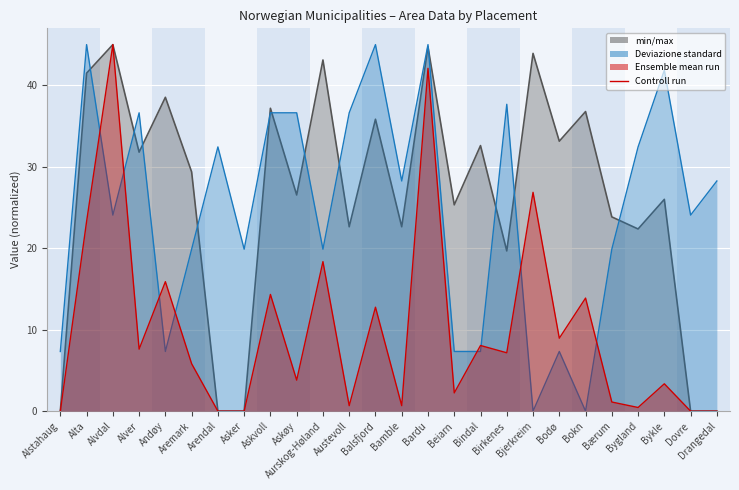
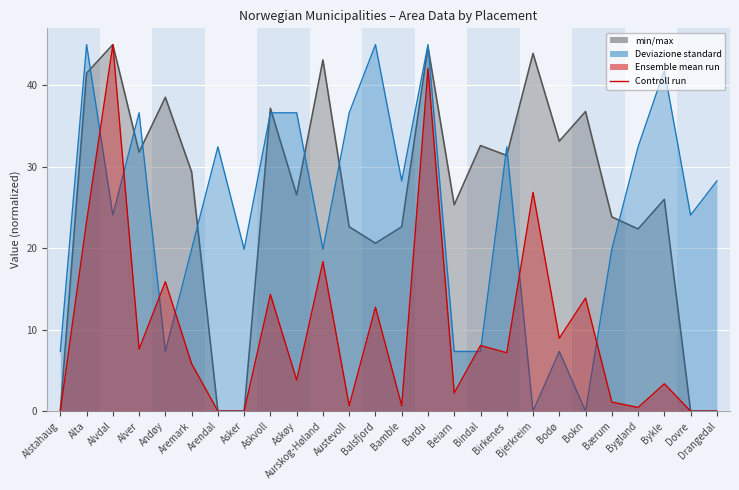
  {
    "min/max": {
      "Alta": 41,
      "Alver": 32,
      "Andøy": 39,
      "Aremark": 29,
      "Askvoll": 37,
      "Askøy": 27,
      "Aurskog-Høland": 43,
      "Austevoll": 23,
-     "Balsfjord": 36,
+     "Balsfjord": 21,
      "Bamble": 23,
      "Beiarn": 25,
      "Bindal": 33,
-     "Birkenes": 20,
+     "Birkenes": 31,
      "Bjerkreim": 44,
      "Bodø": 33,
      "Bokn": 37,
      "Bærum": 24,
      "Bygland": 22,
      "Bykle": 26
    },
    "Deviazione standard": {
      "Alstahaug": 7,
      "Alta": 45,
      "Alvdal": 24,
      "Alver": 37,
      "Andøy": 7,
      "Aremark": 20,
      "Arendal": 32,
      "Asker": 20,
      "Askvoll": 37,
      "Askøy": 37,
      "Aurskog-Høland": 20,
      "Austevoll": 37,
      "Balsfjord": 45,
      "Bamble": 28,
      "Beiarn": 7,
      "Bindal": 7,
-     "Birkenes": 38,
+     "Birkenes": 32,
      "Bjerkreim": 0,
      "Bodø": 7,
      "Bokn": 0,
      "Bærum": 20,
      "Bygland": 32,
      "Dovre": 24,
      "Drangedal": 28
    },
    "Ensemble mean run": {
      "Alta": 23,
      "Alver": 8,
      "Andøy": 16,
      "Aremark": 6,
      "Askvoll": 14,
      "Askøy": 4,
      "Aurskog-Høland": 18,
      "Austevoll": 1,
      "Balsfjord": 13,
      "Bamble": 1,
      "Bardu": 42,
      "Beiarn": 2,
      "Bindal": 8,
      "Birkenes": 7,
      "Bjerkreim": 27,
      "Bodø": 9,
      "Bokn": 14,
      "Bærum": 1,
      "Bygland": 0,
      "Bykle": 3
    }
  }
